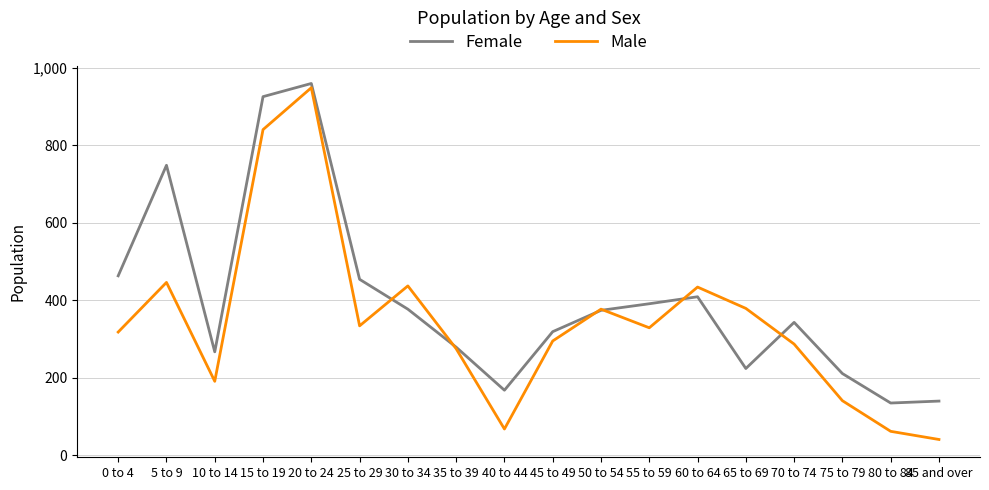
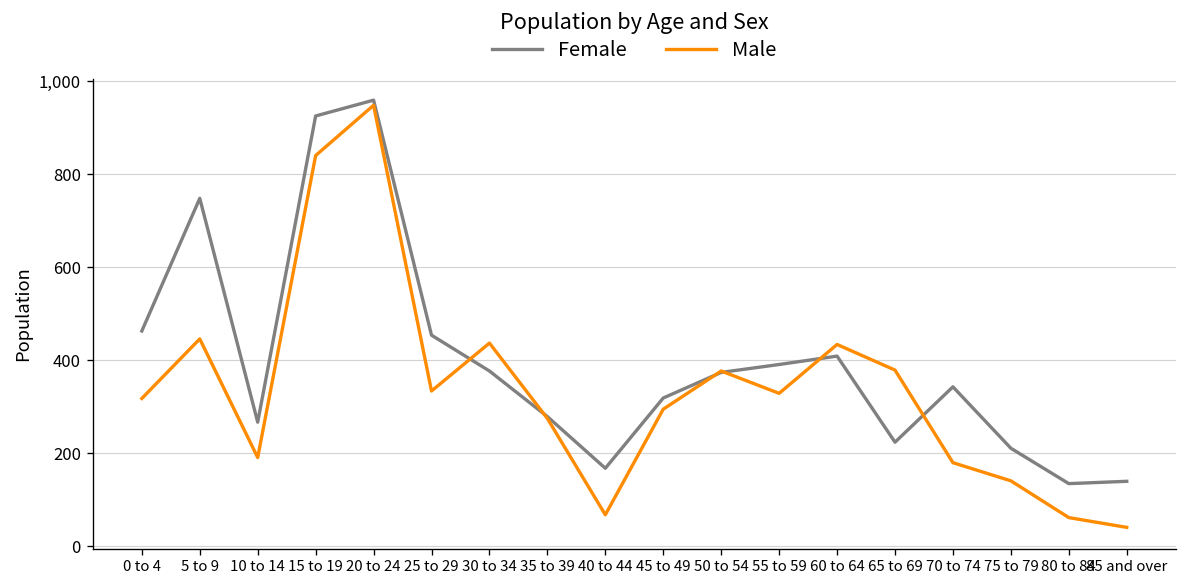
  {
    "Female": {
      "0 to 4": 460,
      "5 to 9": 750,
      "10 to 14": 270,
      "15 to 19": 930,
      "20 to 24": 960,
      "25 to 29": 450,
      "30 to 34": 380,
      "40 to 44": 170,
      "45 to 49": 320,
      "55 to 59": 390,
      "60 to 64": 410,
      "65 to 69": 220,
      "70 to 74": 340,
      "75 to 79": 210,
      "85 and over": 140
    },
    "Male": {
      "0 to 4": 320,
      "5 to 9": 450,
      "10 to 14": 190,
      "15 to 19": 840,
      "20 to 24": 950,
      "25 to 29": 330,
      "30 to 34": 440,
      "40 to 44": 70,
      "45 to 49": 300,
      "55 to 59": 330,
      "60 to 64": 430,
      "65 to 69": 380,
-     "70 to 74": 290,
+     "70 to 74": 180,
      "75 to 79": 140,
      "85 and over": 40
    }
  }
